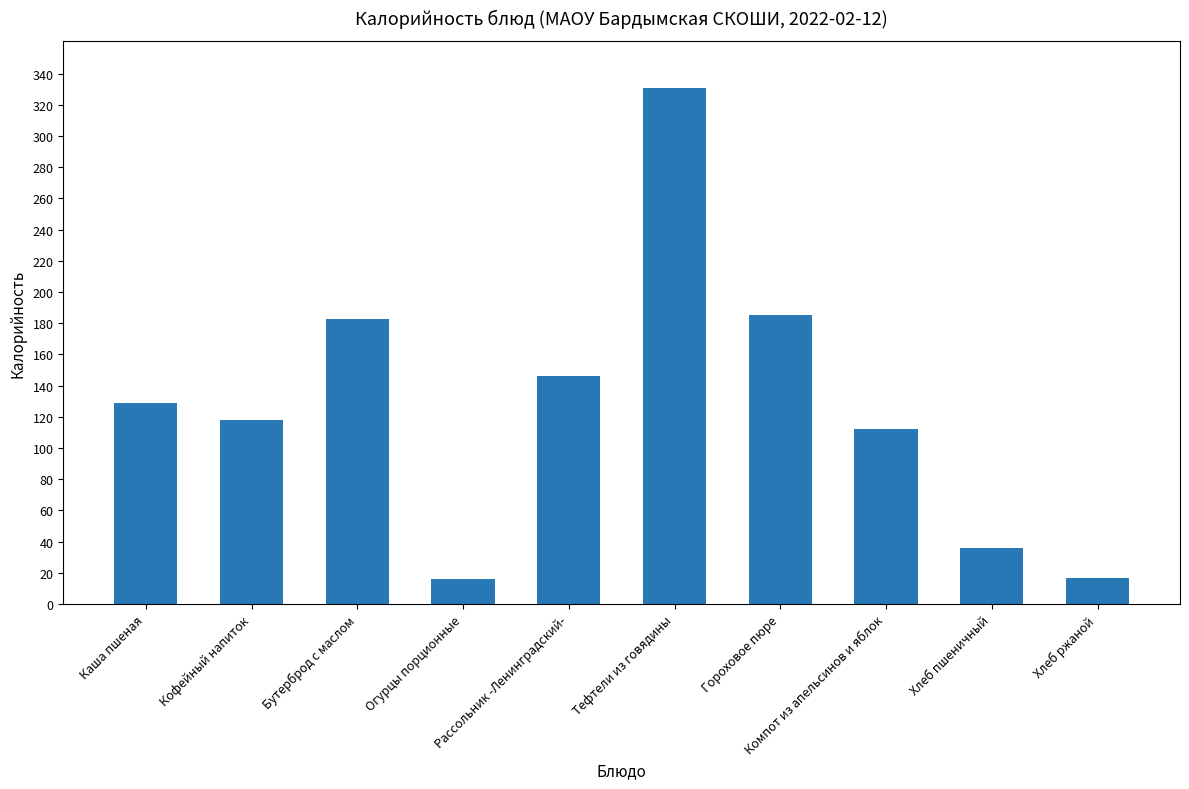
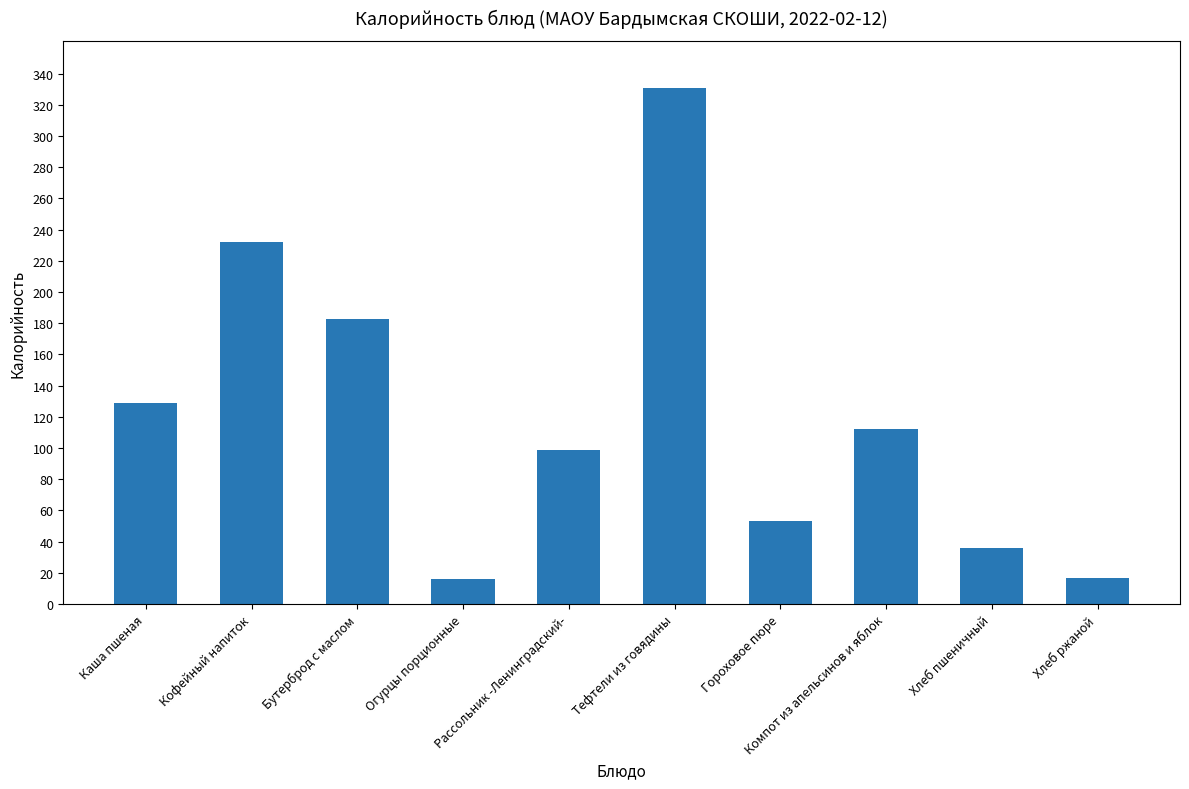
  {
    "Каша пшеная": 129,
-   "Кофейный напиток": 118,
+   "Кофейный напиток": 232,
    "Бутерброд с маслом": 183,
    "Огурцы порционные": 16,
-   "Рассольник -Ленинградский-": 146,
+   "Рассольник -Ленинградский-": 99,
    "Тефтели из говядины": 331,
-   "Гороховое пюре": 185,
+   "Гороховое пюре": 53,
    "Компот из апельсинов и яблок": 112,
    "Хлеб пшеничный": 36,
    "Хлеб ржаной": 17
  }
